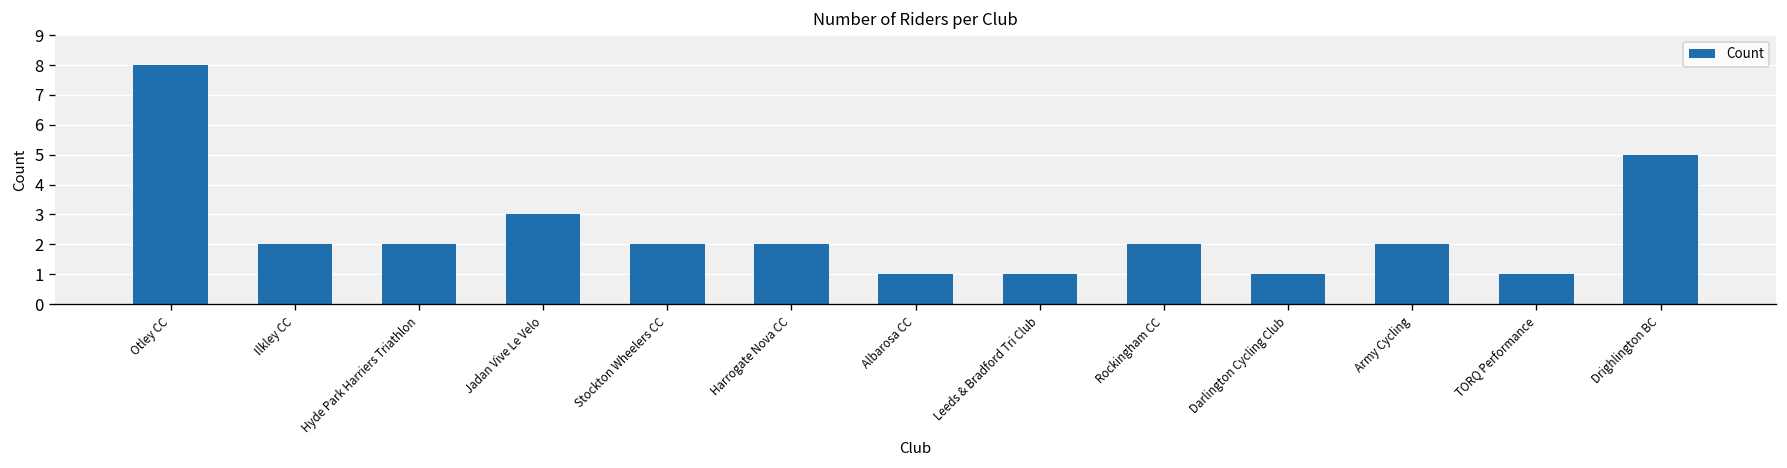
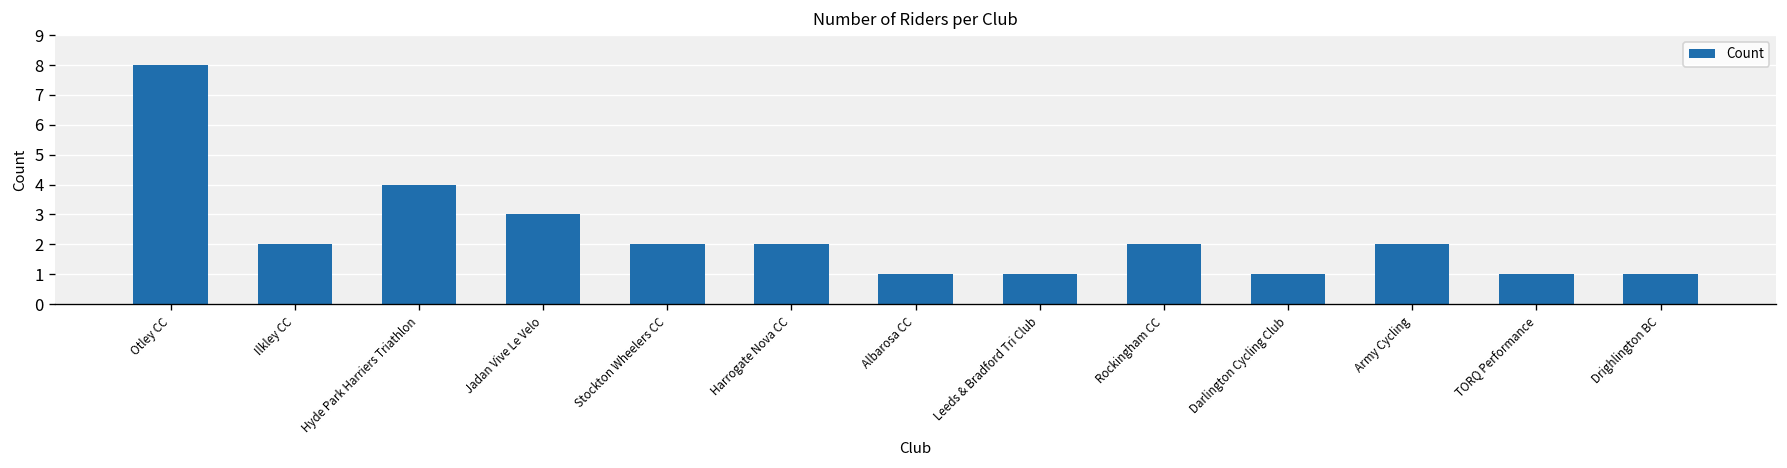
  {
    "Otley CC": 8,
    "Ilkley CC": 2,
-   "Hyde Park Harriers Triathlon": 2,
+   "Hyde Park Harriers Triathlon": 4,
    "Jadan Vive Le Velo": 3,
    "Stockton Wheelers CC": 2,
    "Harrogate Nova CC": 2,
    "Albarosa CC": 1,
    "Leeds & Bradford Tri Club": 1,
    "Rockingham CC": 2,
    "Darlington Cycling Club": 1,
    "Army Cycling": 2,
    "TORQ Performance": 1,
-   "Drighlington BC": 5
+   "Drighlington BC": 1
  }
